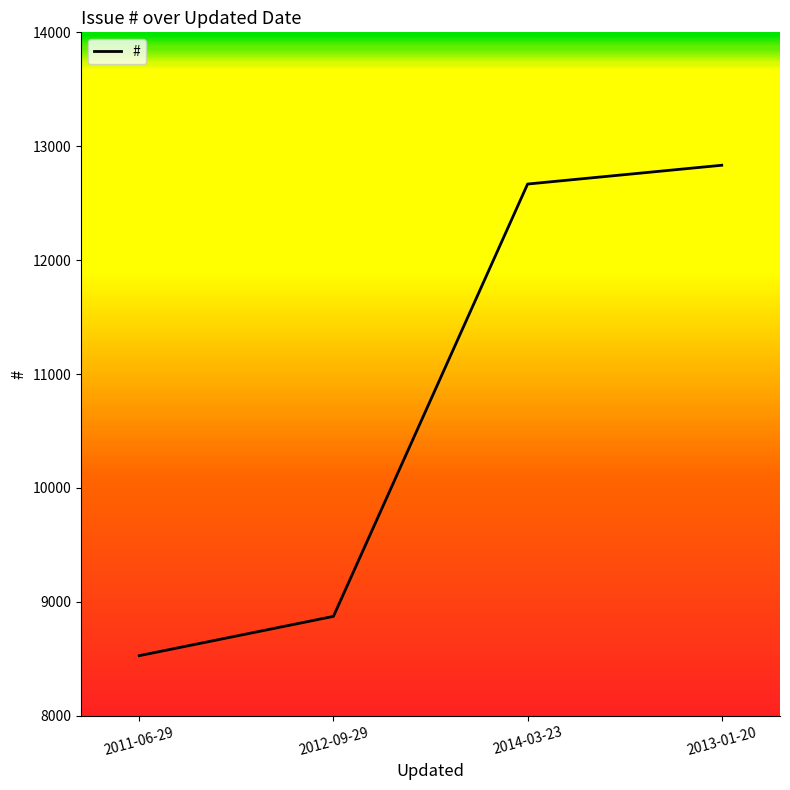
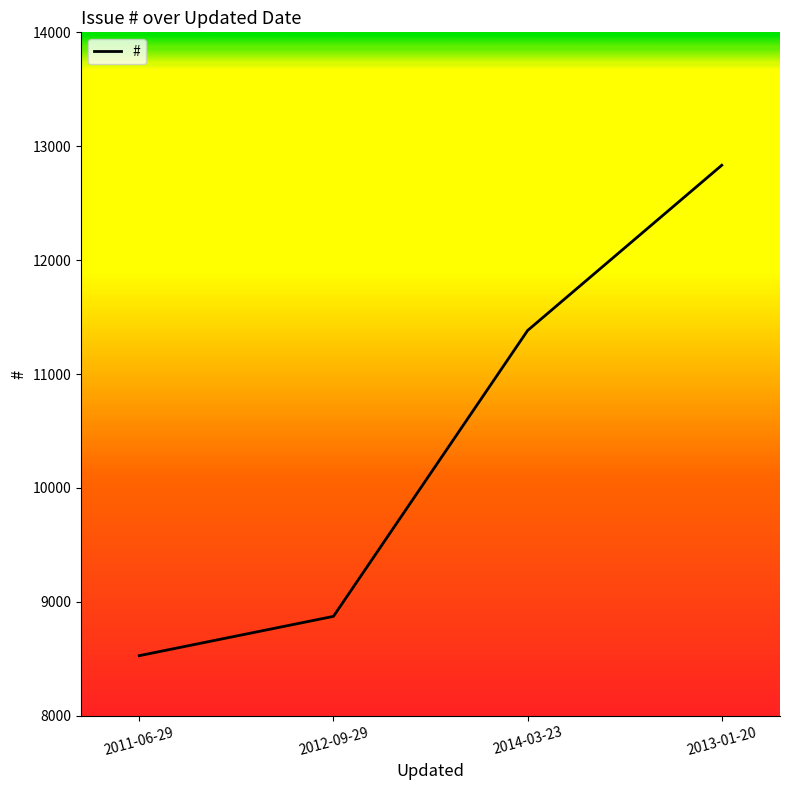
  {
    "2011-06-29": 8530,
    "2012-09-29": 8870,
-   "2014-03-23": 12670,
+   "2014-03-23": 11380,
    "2013-01-20": 12830
  }
